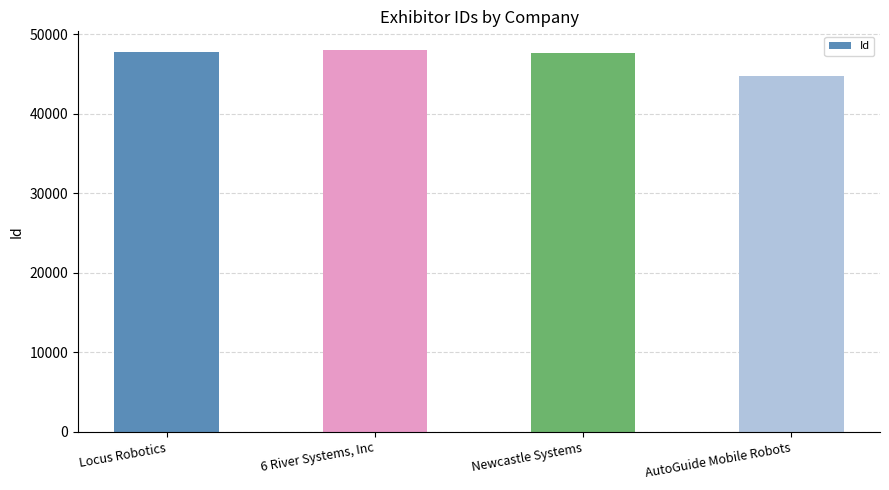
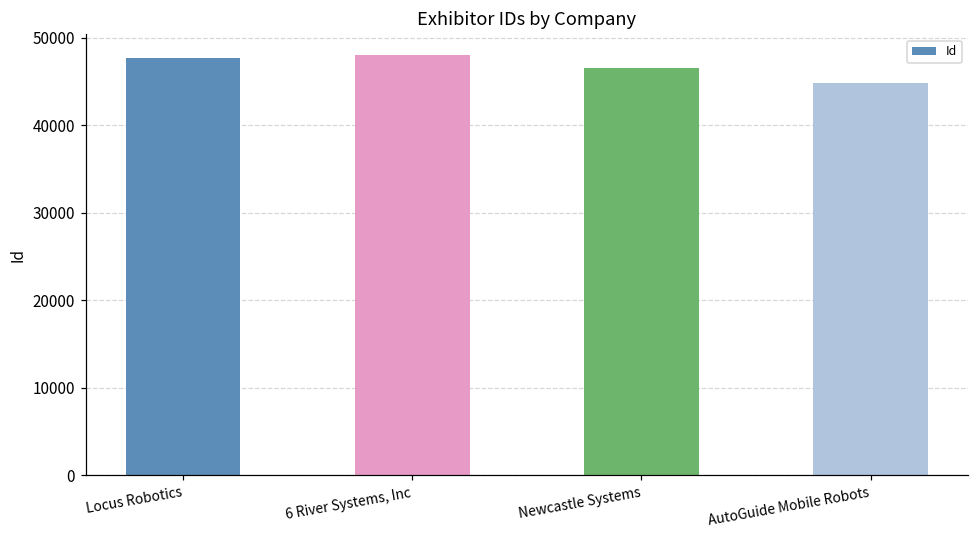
  {
    "Locus Robotics": 48000,
    "6 River Systems, Inc": 48000,
-   "Newcastle Systems": 48000,
+   "Newcastle Systems": 47000,
    "AutoGuide Mobile Robots": 45000
  }
